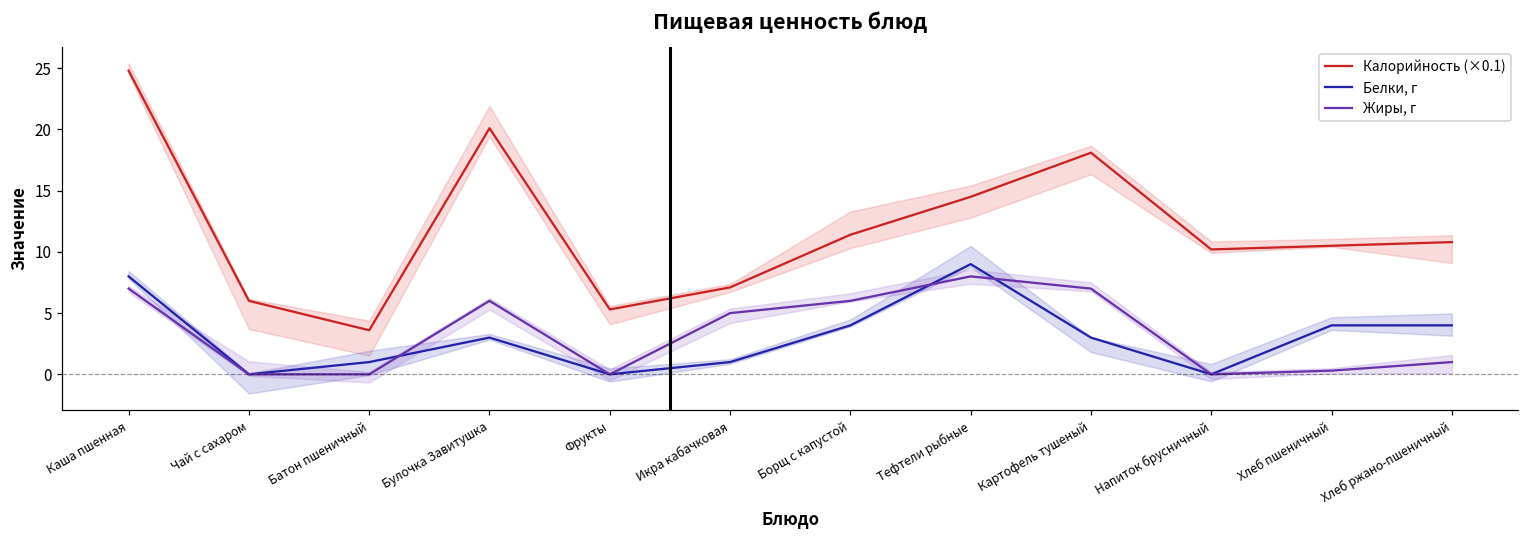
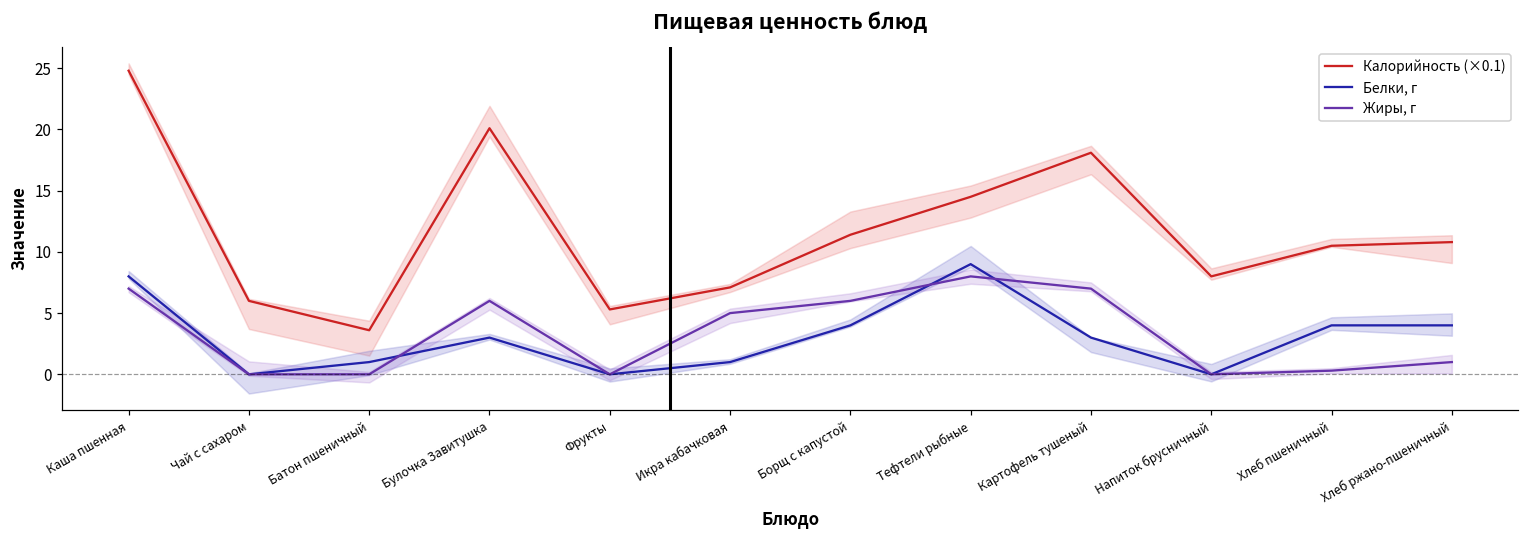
  {
    "Калорийность (×0.1)": {
      "Каша пшенная": 24.8,
      "Батон пшеничный": 3.6,
      "Булочка Завитушка": 20.1,
      "Фрукты": 5.3,
      "Икра кабачковая": 7.1,
      "Борщ с капустой": 11.4,
      "Тефтели рыбные": 14.5,
      "Картофель тушеный": 18.1,
-     "Напиток брусничный": 10.2,
+     "Напиток брусничный": 8.0,
      "Хлеб пшеничный": 10.5,
      "Хлеб ржано-пшеничный": 10.8
    },
    "Белки, г": {
      "Каша пшенная": 8.0,
      "Батон пшеничный": 1.0,
      "Булочка Завитушка": 3.0,
      "Икра кабачковая": 1.0,
      "Борщ с капустой": 4.0,
      "Тефтели рыбные": 9.0,
      "Хлеб пшеничный": 4.0,
      "Хлеб ржано-пшеничный": 4.0
    },
    "Жиры, г": {
      "Булочка Завитушка": 6.0,
      "Икра кабачковая": 5.0,
      "Борщ с капустой": 6.0,
      "Тефтели рыбные": 8.0,
      "Картофель тушеный": 7.0,
      "Хлеб ржано-пшеничный": 1.0
    }
  }
